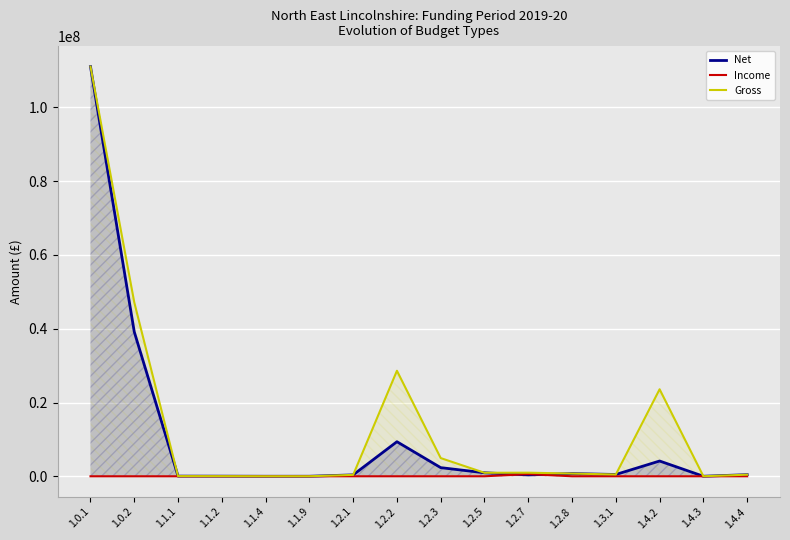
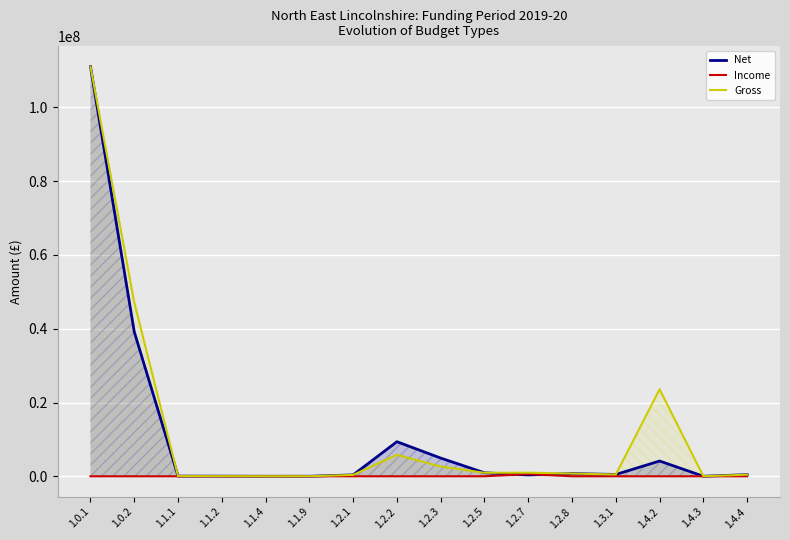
  {
    "Net": {
      "1.0.2": 39000000,
      "1.2.2": 9000000,
-     "1.2.3": 2000000,
+     "1.2.3": 5000000,
      "1.4.2": 4000000
    },
    "Income": {
      "1.0.1": 0,
      "1.0.2": 0,
      "1.2.2": 0,
      "1.2.3": 0,
      "1.2.5": 0,
      "1.2.8": 0,
      "1.4.2": 0
    },
    "Gross": {
      "1.0.2": 47000000,
-     "1.2.2": 29000000,
-     "1.2.3": 5000000,
+     "1.2.2": 6000000,
+     "1.2.3": 3000000,
      "1.4.2": 24000000
    }
  }
